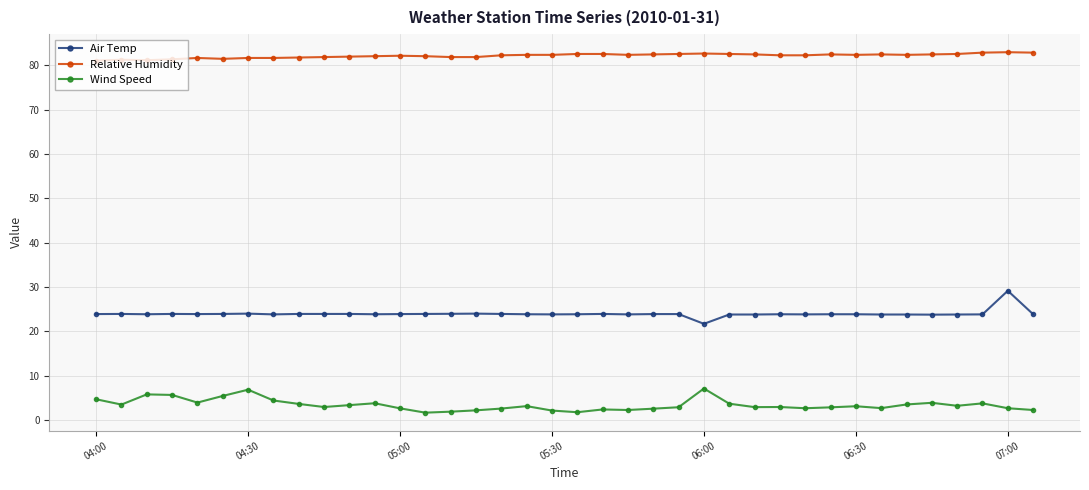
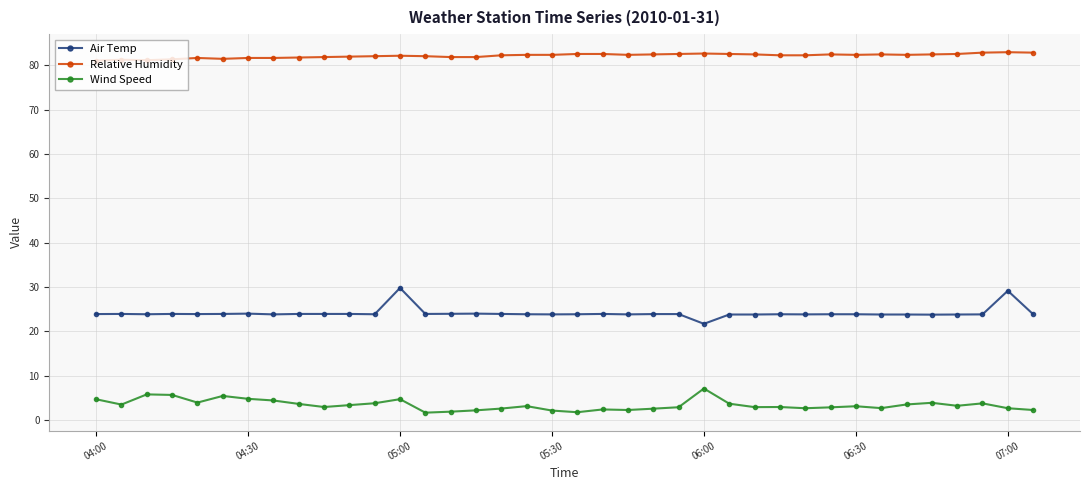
  {
    "Air Temp": {
      "04:00": 24,
      "04:30": 24,
-     "05:00": 24,
+     "05:00": 30,
      "05:30": 24,
      "06:00": 22,
      "06:30": 24,
      "07:00": 29
    },
    "Relative Humidity": {
      "04:30": 82,
      "05:00": 82,
      "05:30": 82,
      "06:00": 83,
      "06:30": 82,
      "07:00": 83
    },
    "Wind Speed": {
      "04:00": 5,
-     "04:30": 7,
-     "05:00": 3,
+     "04:30": 5,
+     "05:00": 5,
      "05:30": 2,
      "06:00": 7,
      "06:30": 3,
      "07:00": 3
    }
  }
